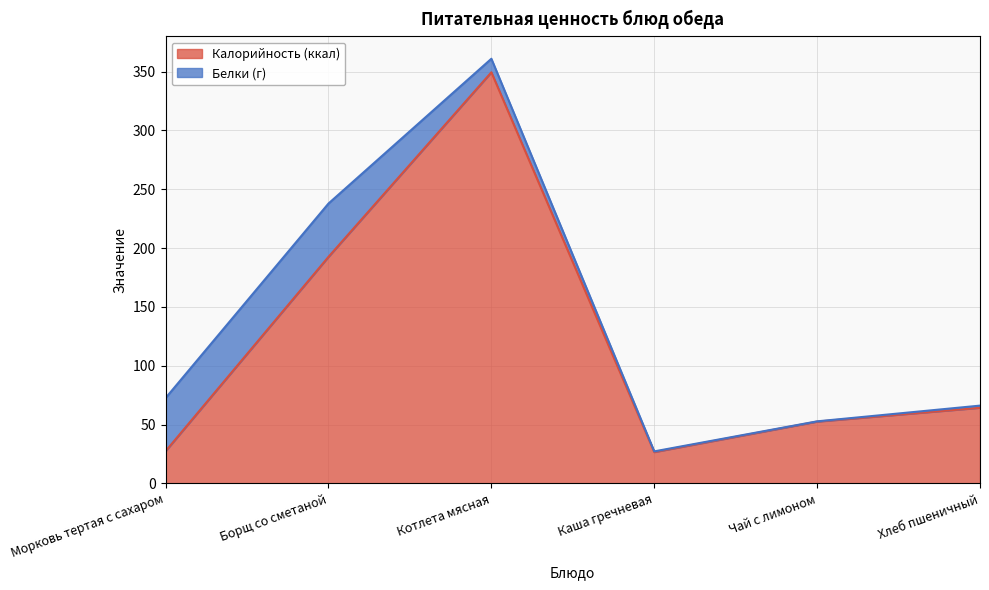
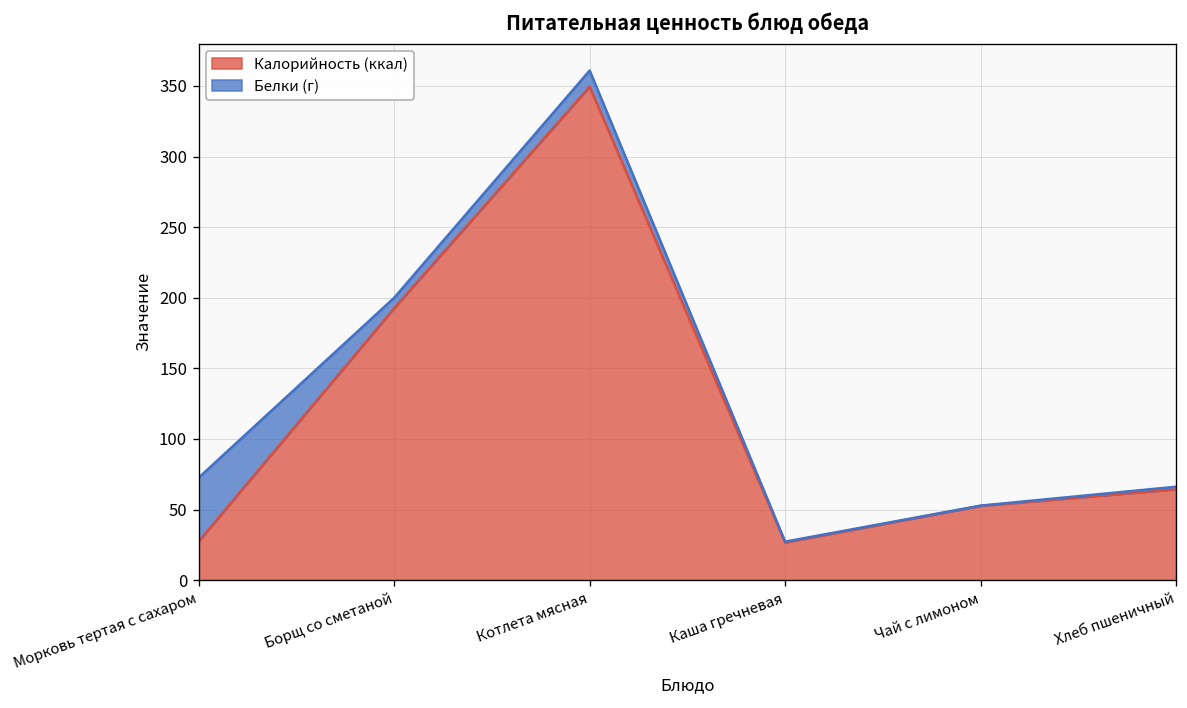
  {
    "Калорийность (ккал)": {
      "Морковь тертая с сахаром": 28,
      "Борщ со сметаной": 193,
      "Котлета мясная": 349
    },
    "Белки (г)": {
      "Морковь тертая с сахаром": 45,
-     "Борщ со сметаной": 45,
+     "Борщ со сметаной": 7,
      "Котлета мясная": 12
    }
  }
